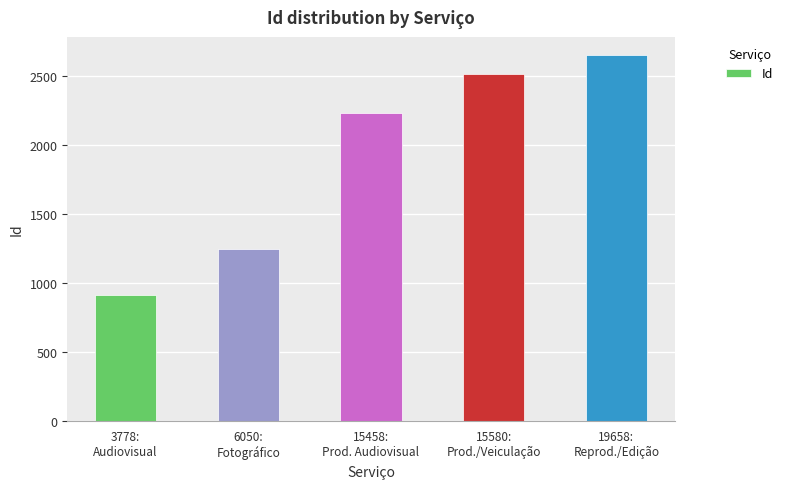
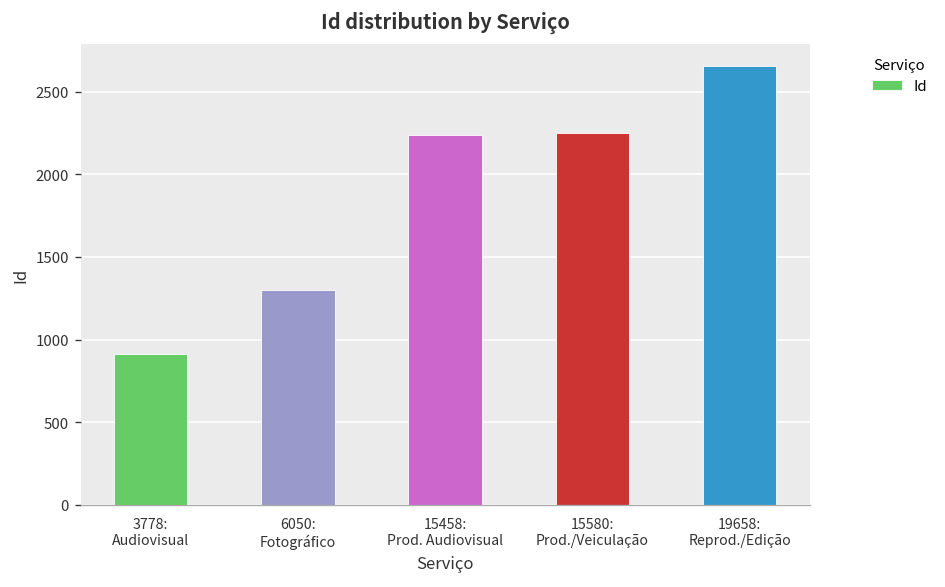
  {
    "3778: Audiovisual": 910,
-   "6050: Fotográfico": 1240,
+   "6050: Fotográfico": 1300,
    "15458: Prod. Audiovisual": 2240,
-   "15580: Prod./Veiculação": 2510,
+   "15580: Prod./Veiculação": 2250,
    "19658: Reprod./Edição": 2650
  }
